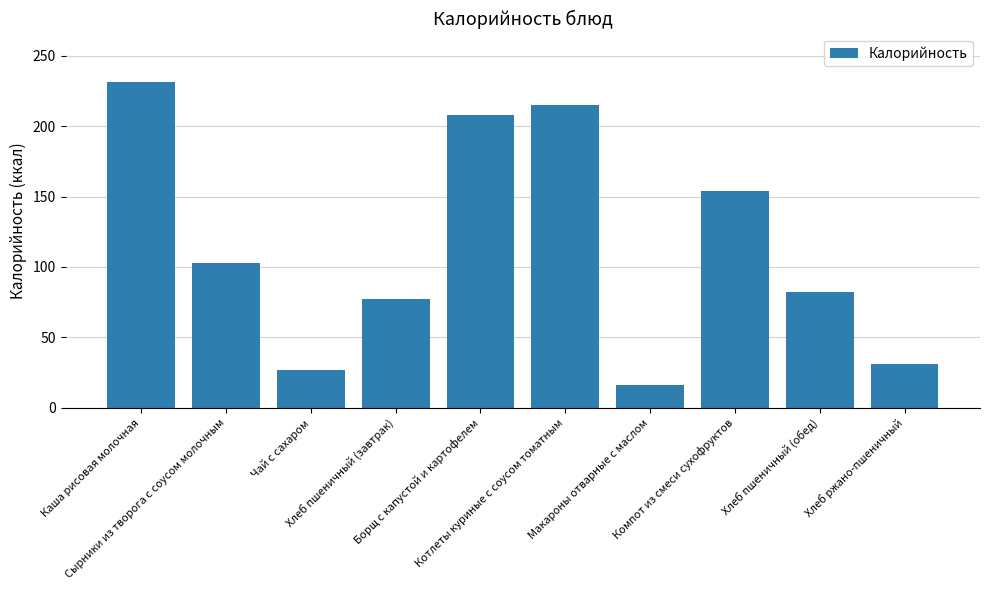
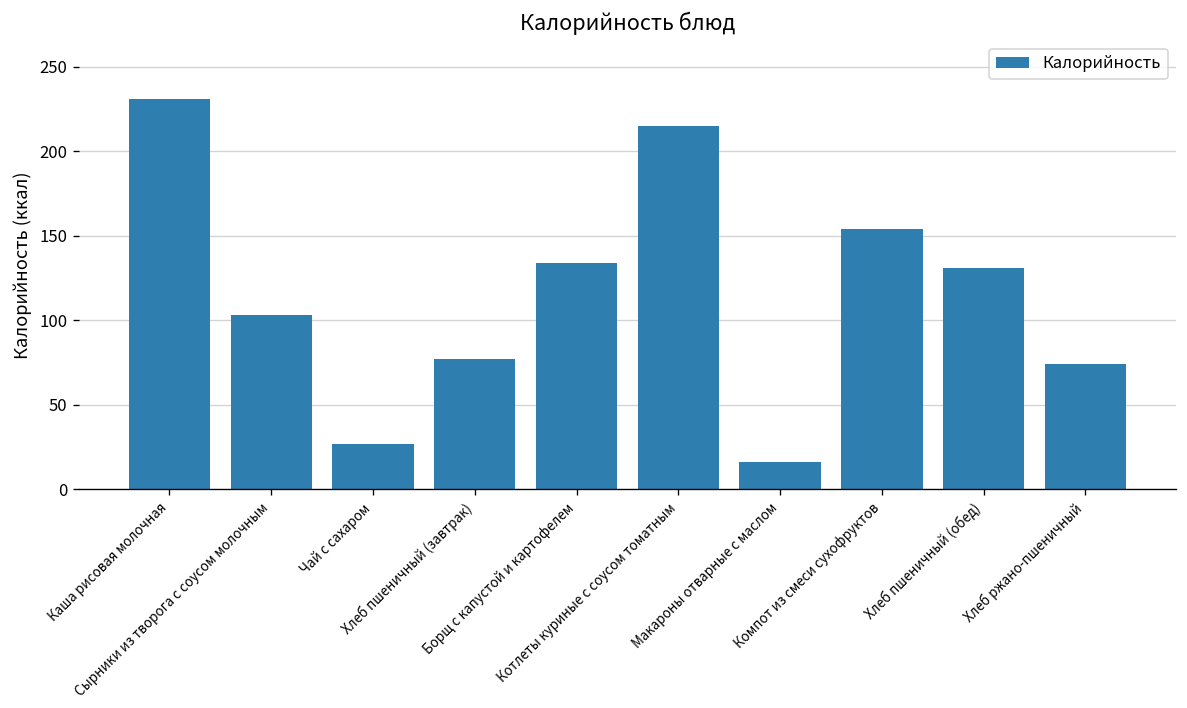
  {
    "Каша рисовая молочная": 231,
    "Сырники из творога с соусом молочным": 103,
    "Чай с сахаром": 27,
    "Хлеб пшеничный (завтрак)": 77,
-   "Борщ с капустой и картофелем": 208,
+   "Борщ с капустой и картофелем": 134,
    "Котлеты куриные с соусом томатным": 215,
    "Макароны отварные с маслом": 16,
    "Компот из смеси сухофруктов": 154,
-   "Хлеб пшеничный (обед)": 82,
-   "Хлеб ржано-пшеничный": 31
+   "Хлеб пшеничный (обед)": 131,
+   "Хлеб ржано-пшеничный": 74
  }
